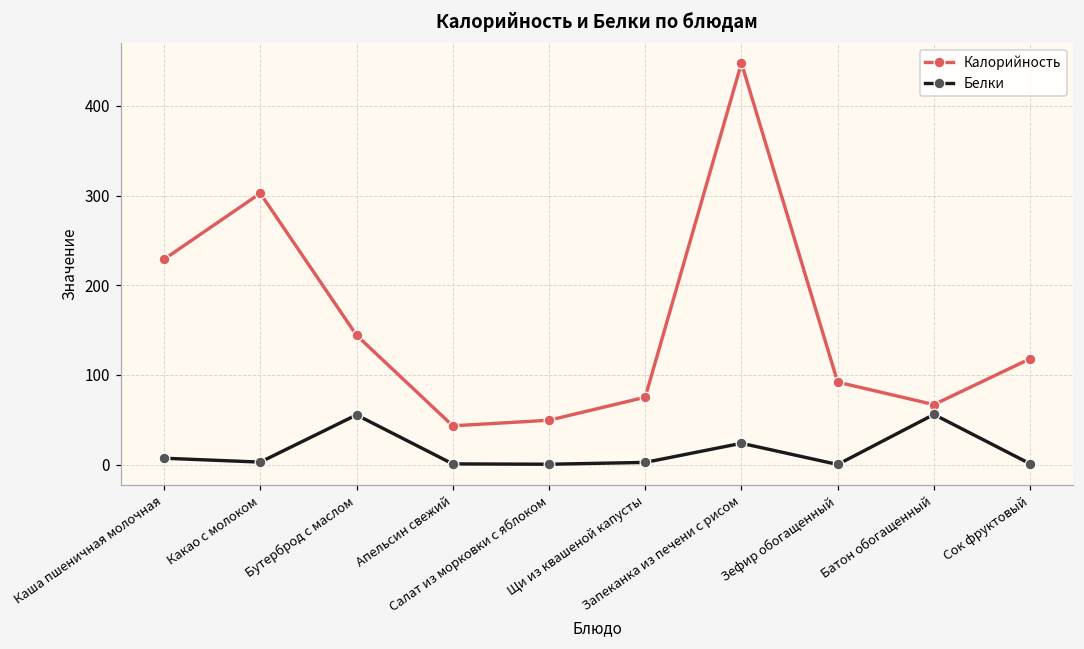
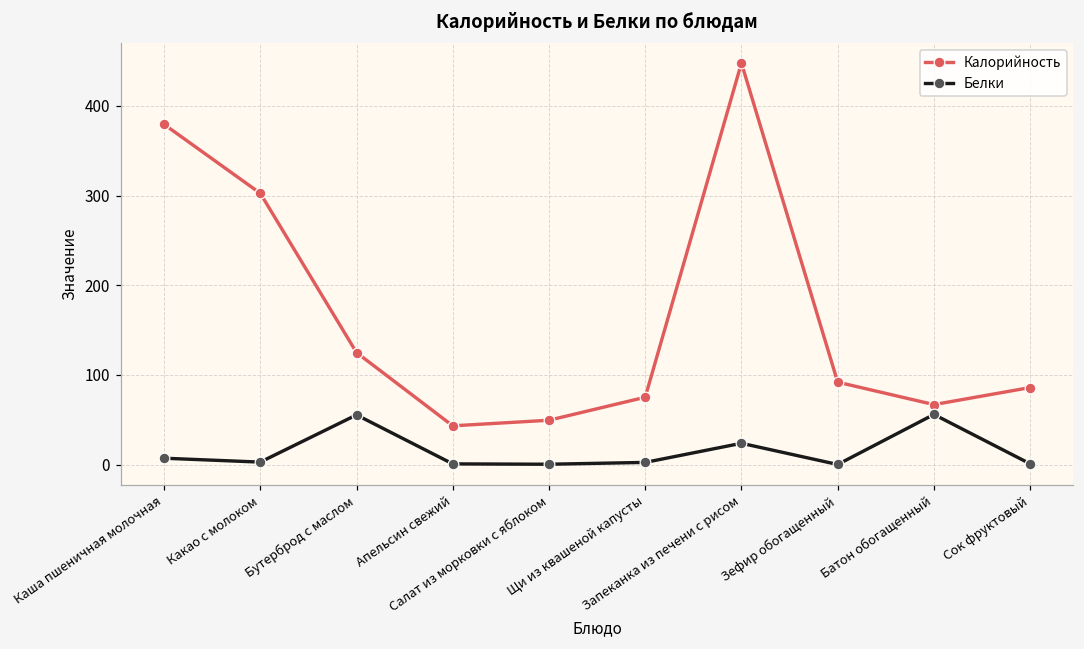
  {
    "Калорийность": {
-     "Каша пшеничная молочная": 230,
+     "Каша пшеничная молочная": 380,
      "Какао с молоком": 300,
-     "Бутерброд с маслом": 140,
+     "Бутерброд с маслом": 130,
      "Апельсин свежий": 40,
      "Салат из морковки с яблоком": 50,
      "Щи из квашеной капусты": 80,
      "Запеканка из печени с рисом": 450,
      "Зефир обогащенный": 90,
      "Батон обогащенный": 70,
-     "Сок фруктовый": 120
+     "Сок фруктовый": 90
    },
    "Белки": {
      "Каша пшеничная молочная": 10,
      "Какао с молоком": 0,
      "Бутерброд с маслом": 60,
      "Апельсин свежий": 0,
      "Салат из морковки с яблоком": 0,
      "Щи из квашеной капусты": 0,
      "Запеканка из печени с рисом": 20,
      "Зефир обогащенный": 0,
      "Батон обогащенный": 60,
      "Сок фруктовый": 0
    }
  }
